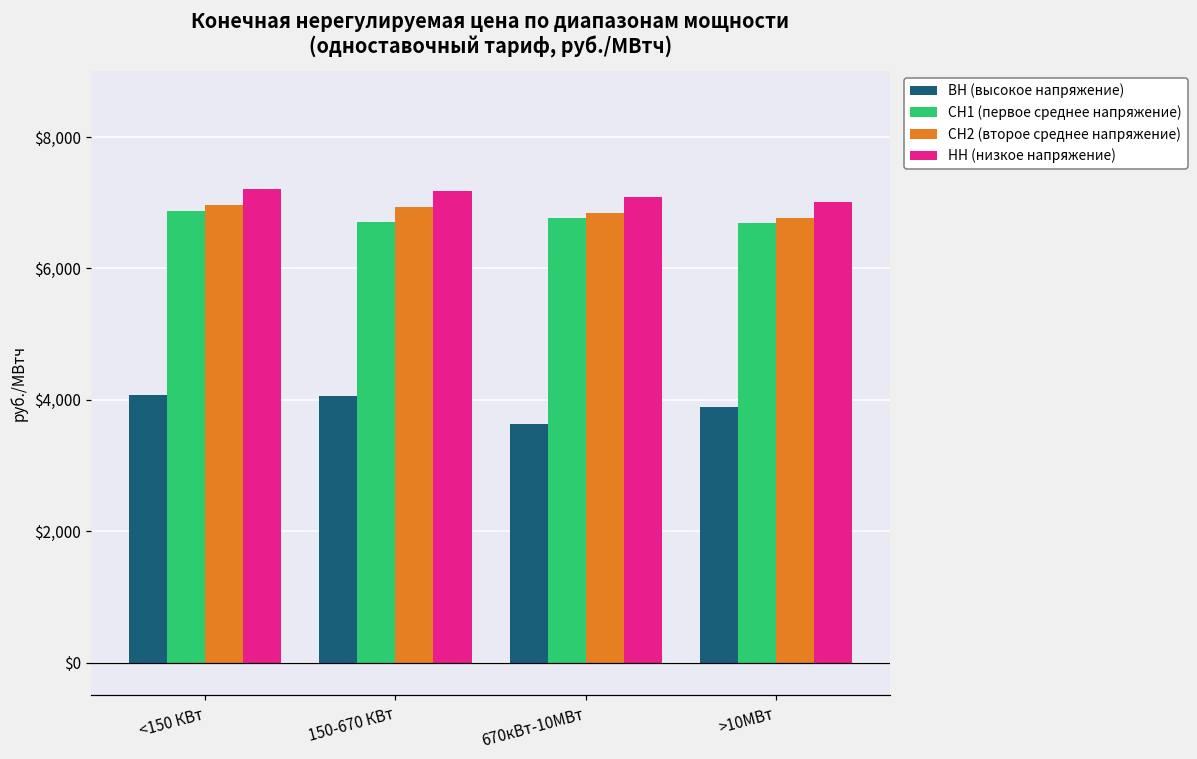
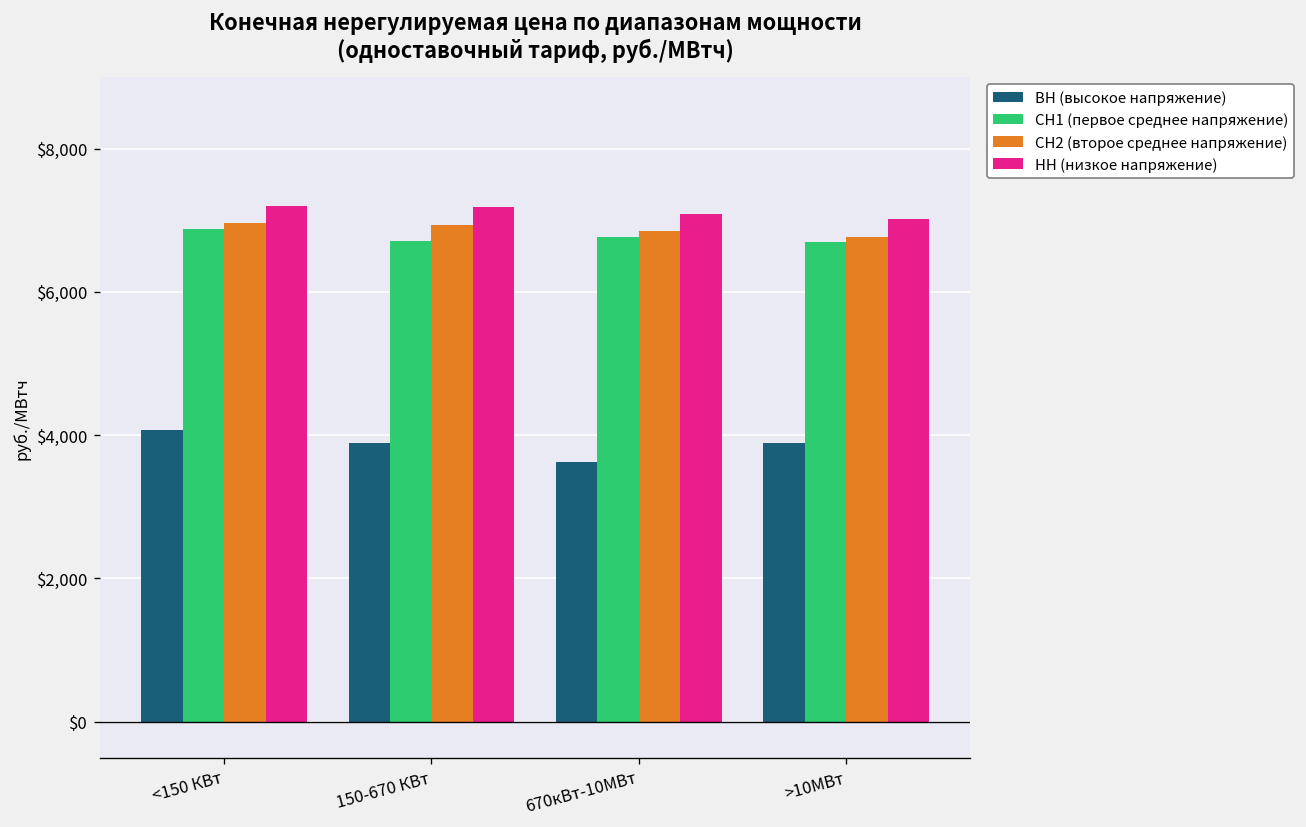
  {
    "ВН (высокое напряжение)": {
      "<150 КВт": "$4,100",
-     "150-670 КВт": "$4,100",
+     "150-670 КВт": "$3,900",
      "670кВт-10МВт": "$3,600",
      ">10МВт": "$3,900"
    },
    "СН1 (первое среднее напряжение)": {
      "<150 КВт": "$6,900",
      "150-670 КВт": "$6,700",
      "670кВт-10МВт": "$6,800",
      ">10МВт": "$6,700"
    },
    "СН2 (второе среднее напряжение)": {
      "<150 КВт": "$7,000",
      "150-670 КВт": "$6,900",
      "670кВт-10МВт": "$6,800",
      ">10МВт": "$6,800"
    },
    "НН (низкое напряжение)": {
      "<150 КВт": "$7,200",
      "150-670 КВт": "$7,200",
      "670кВт-10МВт": "$7,100",
      ">10МВт": "$7,000"
    }
  }
